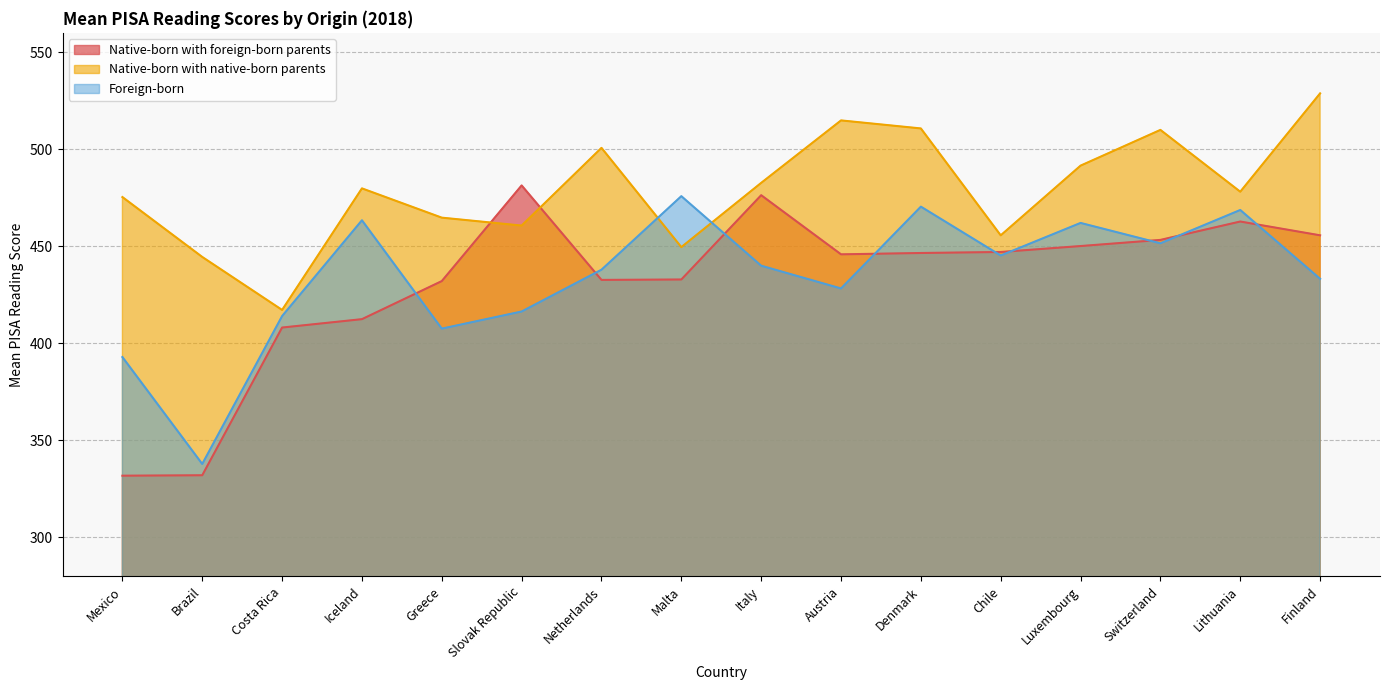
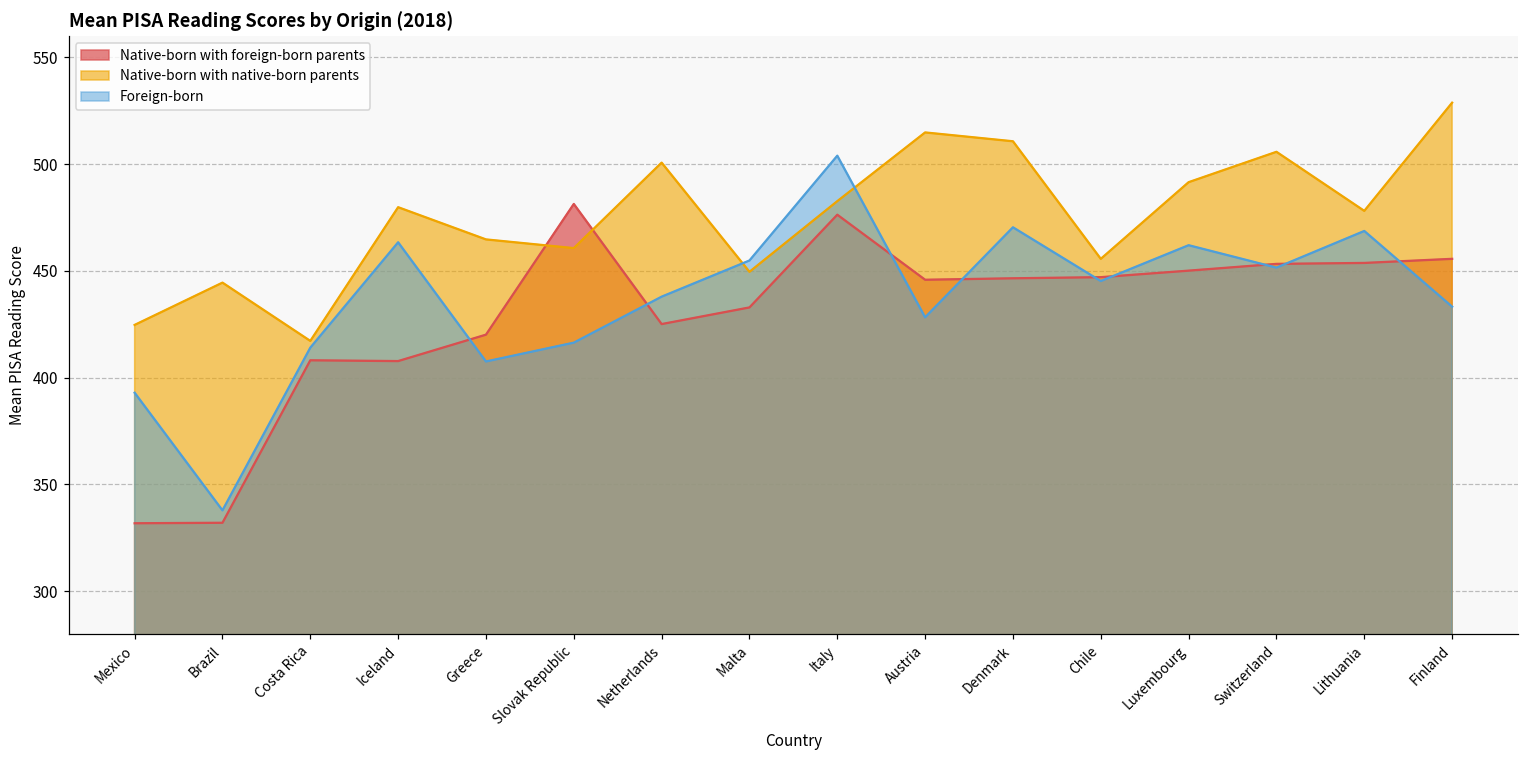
  {
    "Native-born with foreign-born parents": {
      "Mexico": 332,
      "Brazil": 332,
      "Costa Rica": 408,
-     "Iceland": 412,
-     "Greece": 432,
+     "Iceland": 408,
+     "Greece": 420,
      "Slovak Republic": 481,
-     "Netherlands": 433,
+     "Netherlands": 425,
      "Malta": 433,
      "Italy": 476,
      "Austria": 446,
      "Denmark": 447,
      "Chile": 447,
      "Luxembourg": 450,
      "Switzerland": 453,
-     "Lithuania": 463,
+     "Lithuania": 454,
      "Finland": 456
    },
    "Native-born with native-born parents": {
-     "Mexico": 475,
+     "Mexico": 425,
      "Brazil": 444,
      "Costa Rica": 417,
      "Iceland": 480,
      "Greece": 465,
      "Slovak Republic": 461,
      "Netherlands": 501,
      "Malta": 450,
      "Italy": 483,
      "Austria": 515,
      "Denmark": 511,
      "Chile": 456,
      "Luxembourg": 492,
-     "Switzerland": 510,
+     "Switzerland": 506,
      "Lithuania": 478,
      "Finland": 529
    },
    "Foreign-born": {
      "Mexico": 393,
      "Brazil": 338,
      "Costa Rica": 414,
      "Iceland": 463,
      "Greece": 408,
      "Slovak Republic": 416,
      "Netherlands": 438,
-     "Malta": 476,
-     "Italy": 440,
+     "Malta": 455,
+     "Italy": 504,
      "Austria": 428,
      "Denmark": 470,
      "Chile": 445,
      "Luxembourg": 462,
      "Switzerland": 452,
      "Lithuania": 469,
      "Finland": 433
    }
  }
